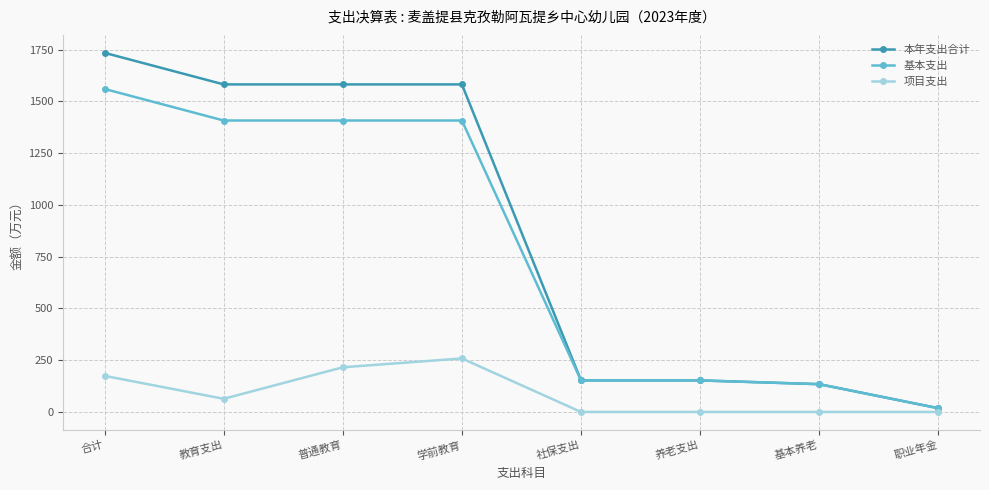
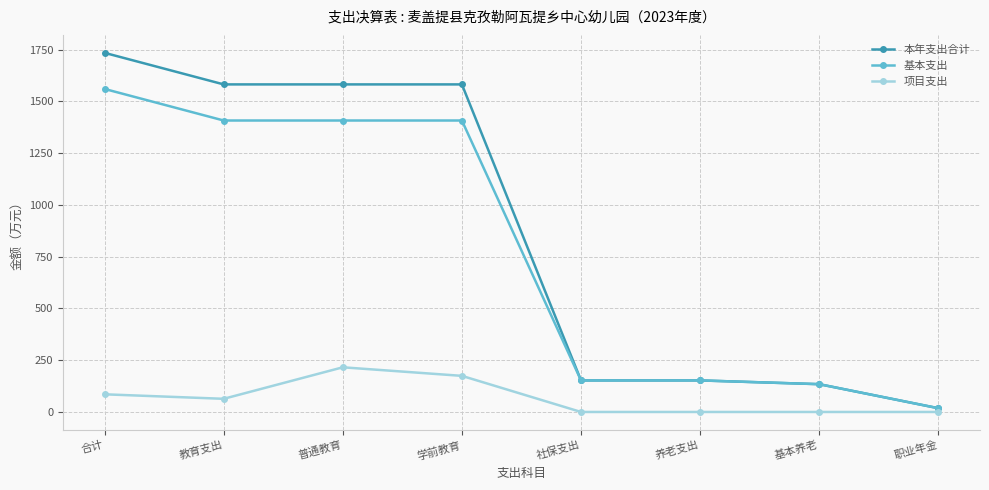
  {
    "项目支出": {
-     "合计": 170,
+     "合计": 90,
      "教育支出": 60,
      "普通教育": 220,
-     "学前教育": 260,
+     "学前教育": 170,
      "社保支出": 0,
      "养老支出": 0,
      "基本养老": 0,
      "职业年金": 0
    }
  }
